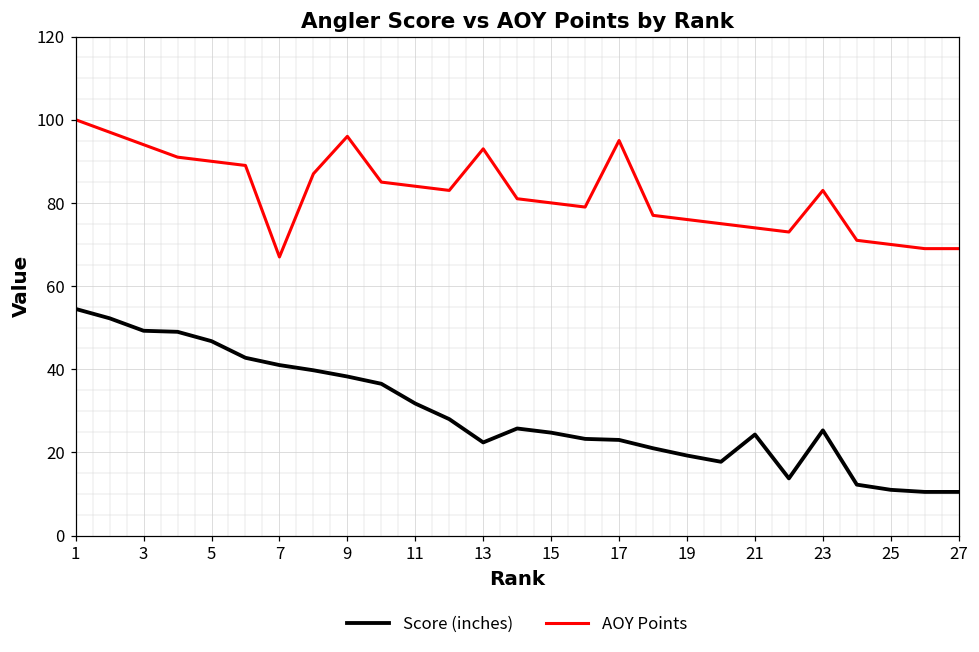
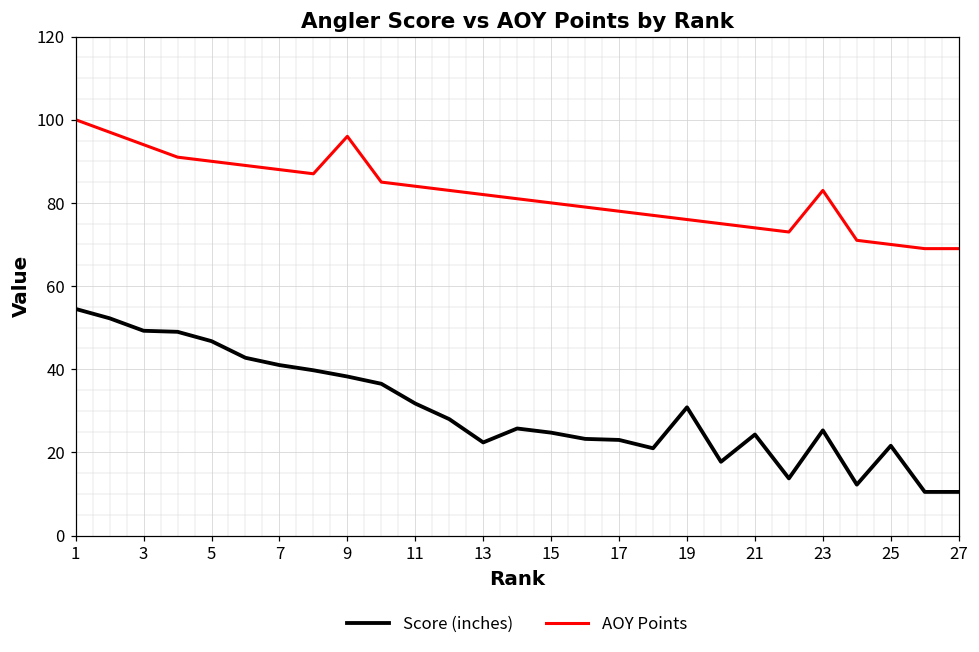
  {
    "Score (inches)": {
      "1": 55,
      "3": 49,
      "5": 47,
      "7": 41,
      "9": 38,
      "11": 32,
      "13": 22,
      "15": 25,
      "17": 23,
-     "19": 19,
+     "19": 31,
      "21": 24,
      "23": 25,
-     "25": 11,
+     "25": 22,
      "27": 11
    },
    "AOY Points": {
      "1": 100,
      "3": 94,
      "5": 90,
-     "7": 67,
+     "7": 88,
      "9": 96,
      "11": 84,
-     "13": 93,
+     "13": 82,
      "15": 80,
-     "17": 95,
+     "17": 78,
      "19": 76,
      "21": 74,
      "23": 83,
      "25": 70,
      "27": 69
    }
  }
